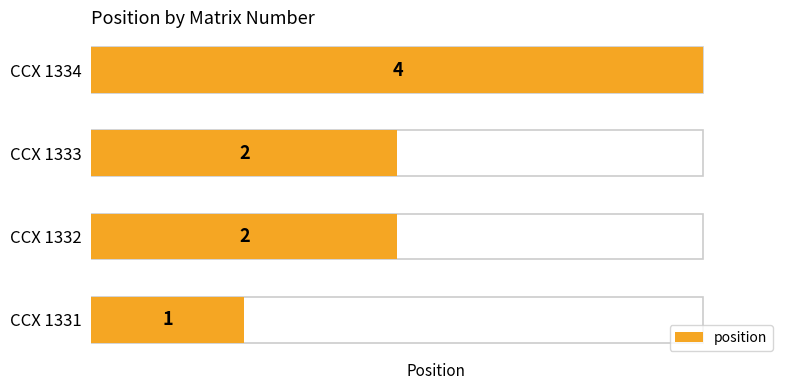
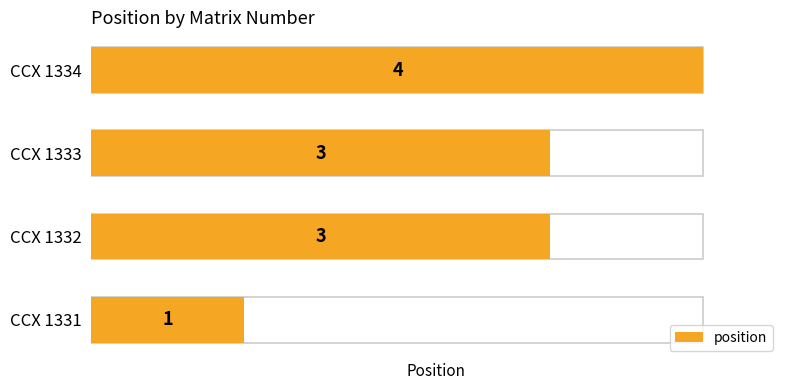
  {
    "position": {
      "CCX 1334": 4,
-     "CCX 1333": 2,
-     "CCX 1332": 2
+     "CCX 1333": 3,
+     "CCX 1332": 3
    }
  }
